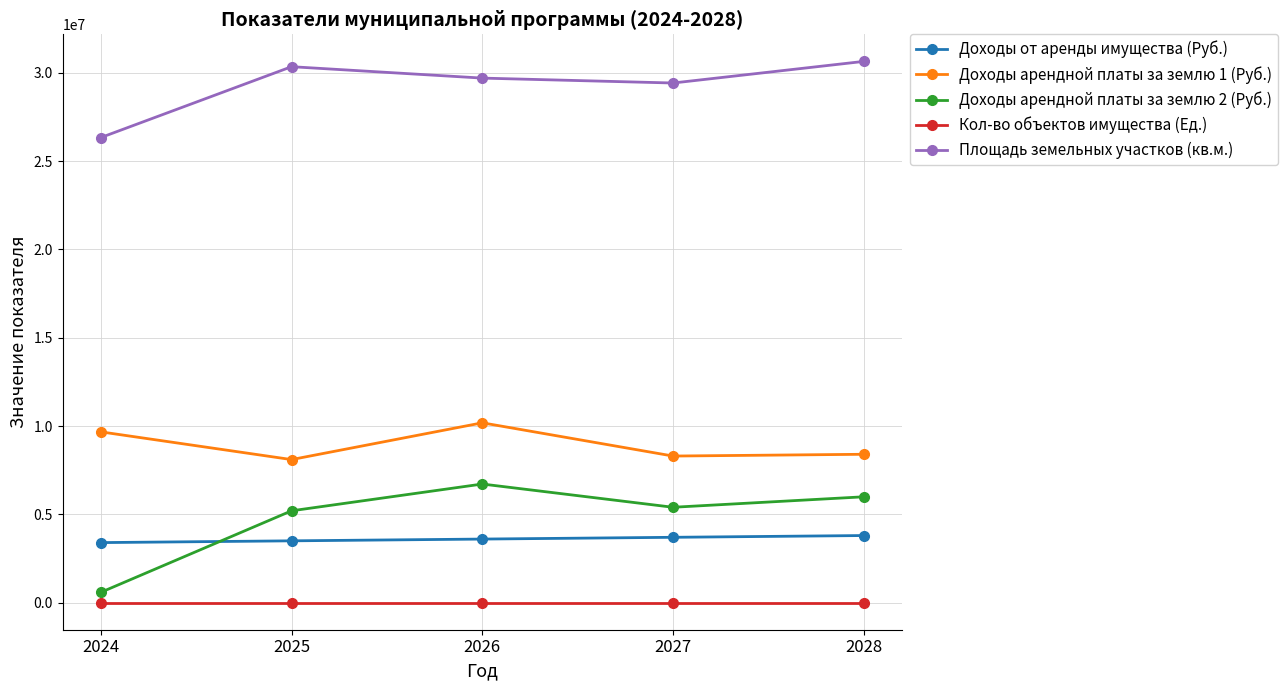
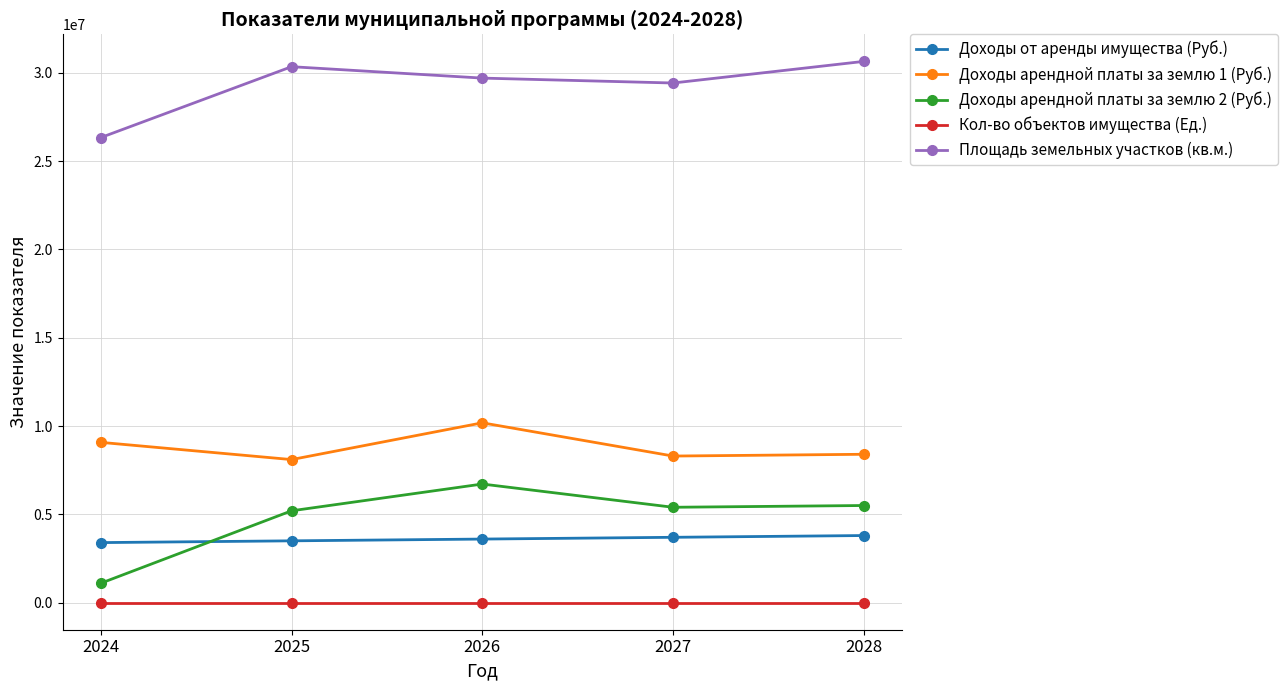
  {
    "Доходы от аренды имущества (Руб.)": {
      "2024": 3400000,
      "2025": 3500000,
      "2026": 3600000,
      "2027": 3700000,
      "2028": 3800000
    },
    "Доходы арендной платы за землю 1 (Руб.)": {
-     "2024": 9700000,
+     "2024": 9100000,
      "2025": 8100000,
      "2026": 10200000,
      "2027": 8300000,
      "2028": 8400000
    },
    "Доходы арендной платы за землю 2 (Руб.)": {
-     "2024": 600000,
+     "2024": 1100000,
      "2025": 5200000,
      "2026": 6700000,
      "2027": 5400000,
-     "2028": 6000000
+     "2028": 5500000
    },
    "Кол-во объектов имущества (Ед.)": {
      "2024": 0,
      "2025": 0,
      "2026": 0,
      "2027": 0,
      "2028": 0
    },
    "Площадь земельных участков (кв.м.)": {
      "2024": 26300000,
      "2025": 30300000,
      "2026": 29700000,
      "2027": 29400000,
      "2028": 30600000
    }
  }
